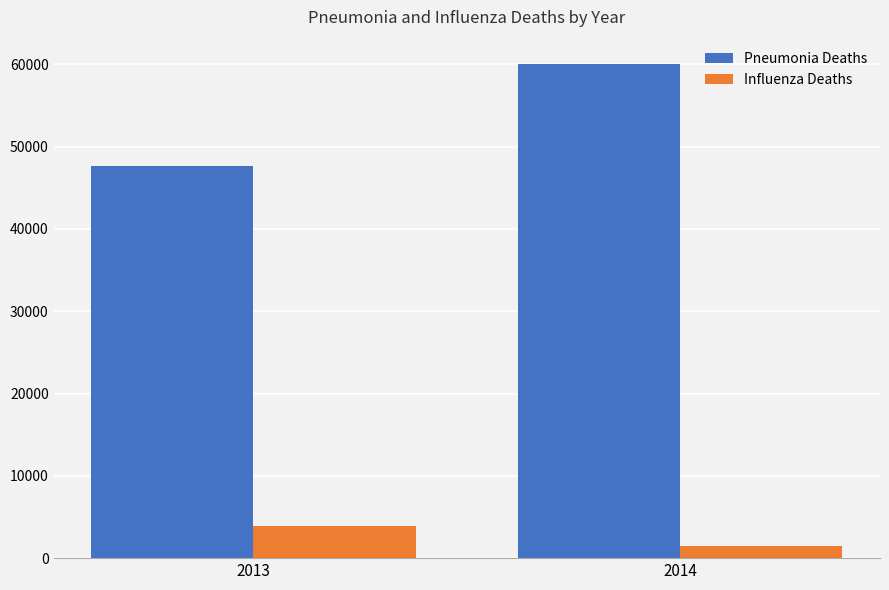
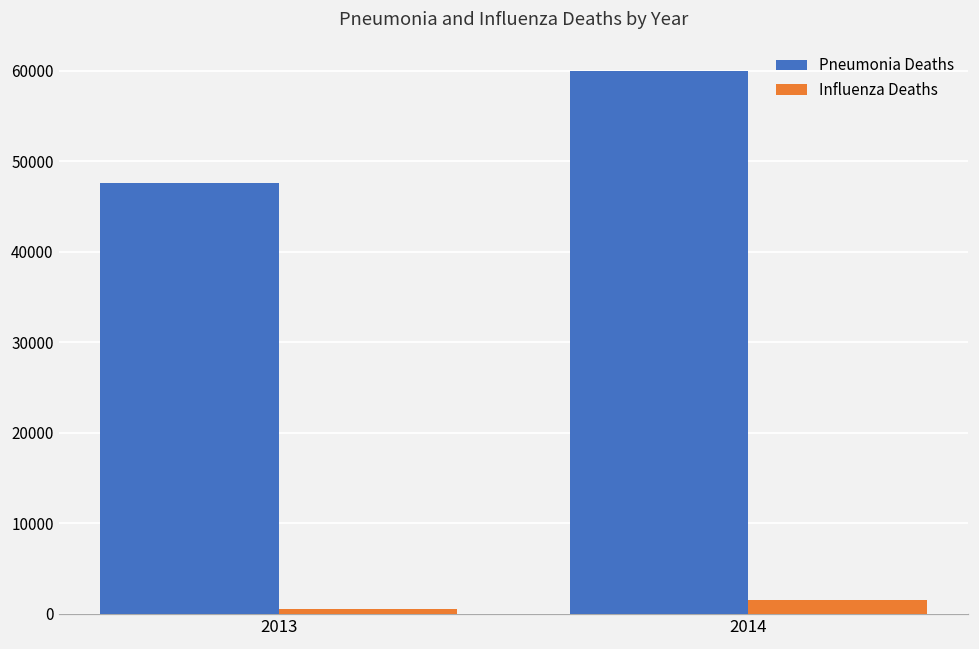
  {
    "Pneumonia Deaths": {
      "2013": 48000,
      "2014": 60000
    },
    "Influenza Deaths": {
-     "2013": 4000,
+     "2013": 1000,
      "2014": 2000
    }
  }
